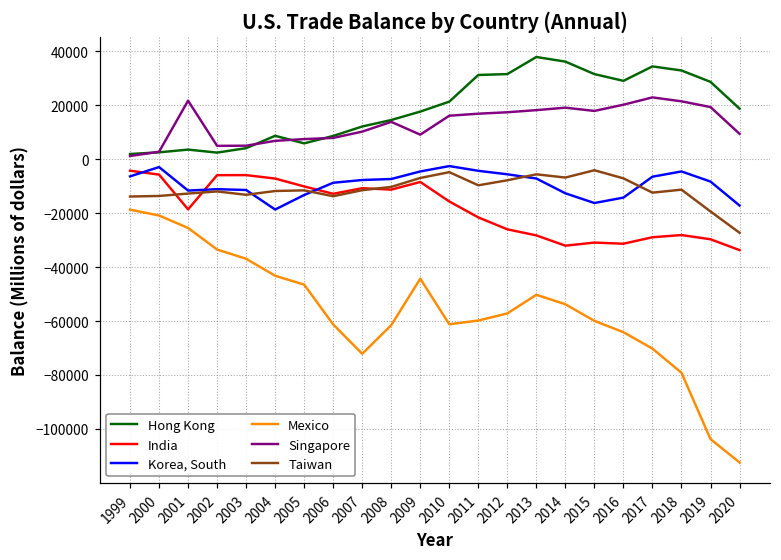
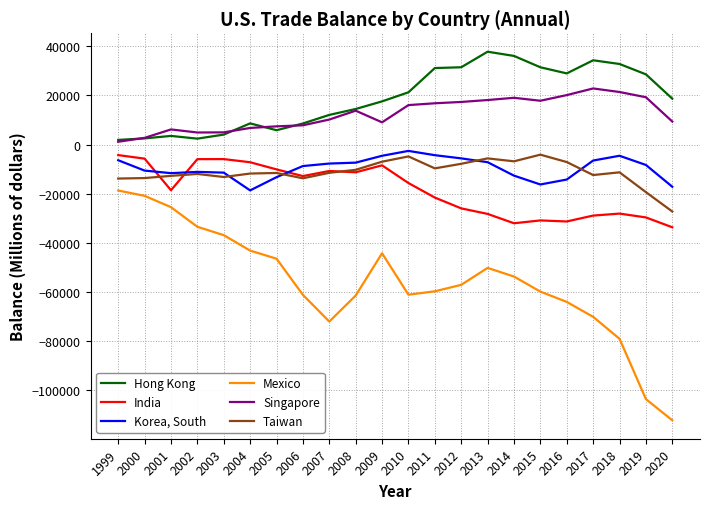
  {
    "Hong Kong": {
      "2001": 4000,
      "2002": 2000,
      "2004": 9000,
      "2005": 6000,
      "2007": 12000,
      "2009": 18000,
      "2010": 21000,
      "2011": 31000,
      "2012": 31000,
      "2013": 38000,
      "2014": 36000,
      "2015": 31000,
      "2016": 29000,
      "2017": 34000,
      "2018": 33000,
      "2019": 29000,
      "2020": 19000
    },
    "India": {
      "1999": -4000,
      "2000": -6000,
      "2001": -19000,
      "2002": -6000,
      "2003": -6000,
      "2004": -7000,
      "2005": -10000,
      "2009": -8000,
      "2010": -16000,
      "2011": -22000,
      "2012": -26000,
      "2013": -28000,
      "2014": -32000,
      "2015": -31000,
      "2016": -31000,
      "2017": -29000,
      "2018": -28000,
      "2019": -30000,
      "2020": -34000
    },
    "Korea, South": {
      "1999": -6000,
-     "2000": -3000,
+     "2000": -11000,
      "2001": -12000,
      "2003": -11000,
      "2004": -19000,
      "2005": -13000,
      "2006": -9000,
      "2007": -8000,
      "2008": -7000,
      "2009": -5000,
      "2010": -3000,
      "2011": -4000,
      "2012": -6000,
      "2013": -7000,
      "2014": -13000,
      "2015": -16000,
      "2016": -14000,
      "2017": -7000,
      "2018": -5000,
      "2019": -8000,
      "2020": -17000
    },
    "Mexico": {
      "1999": -19000,
      "2000": -21000,
      "2001": -26000,
      "2002": -34000,
      "2003": -37000,
      "2004": -43000,
      "2005": -47000,
      "2006": -61000,
      "2007": -72000,
      "2008": -62000,
      "2009": -44000,
      "2010": -61000,
      "2011": -60000,
      "2012": -57000,
      "2013": -50000,
      "2014": -54000,
      "2015": -60000,
      "2016": -64000,
      "2017": -70000,
      "2018": -79000,
      "2019": -104000,
      "2020": -112000
    },
    "Singapore": {
-     "2001": 22000,
+     "2001": 6000,
      "2002": 5000,
      "2004": 7000,
      "2005": 7000,
      "2007": 10000,
      "2009": 9000,
      "2010": 16000,
      "2011": 17000,
      "2012": 17000,
      "2013": 18000,
      "2014": 19000,
      "2015": 18000,
      "2016": 20000,
      "2017": 23000,
      "2018": 21000,
      "2019": 19000,
      "2020": 9000
    },
    "Taiwan": {
      "1999": -14000,
      "2000": -14000,
      "2001": -13000,
      "2003": -13000,
      "2004": -12000,
      "2005": -12000,
      "2009": -7000,
      "2010": -5000,
      "2011": -10000,
      "2012": -8000,
      "2013": -6000,
      "2014": -7000,
      "2015": -4000,
      "2016": -7000,
      "2017": -12000,
      "2018": -11000,
      "2019": -19000,
      "2020": -27000
    }
  }
